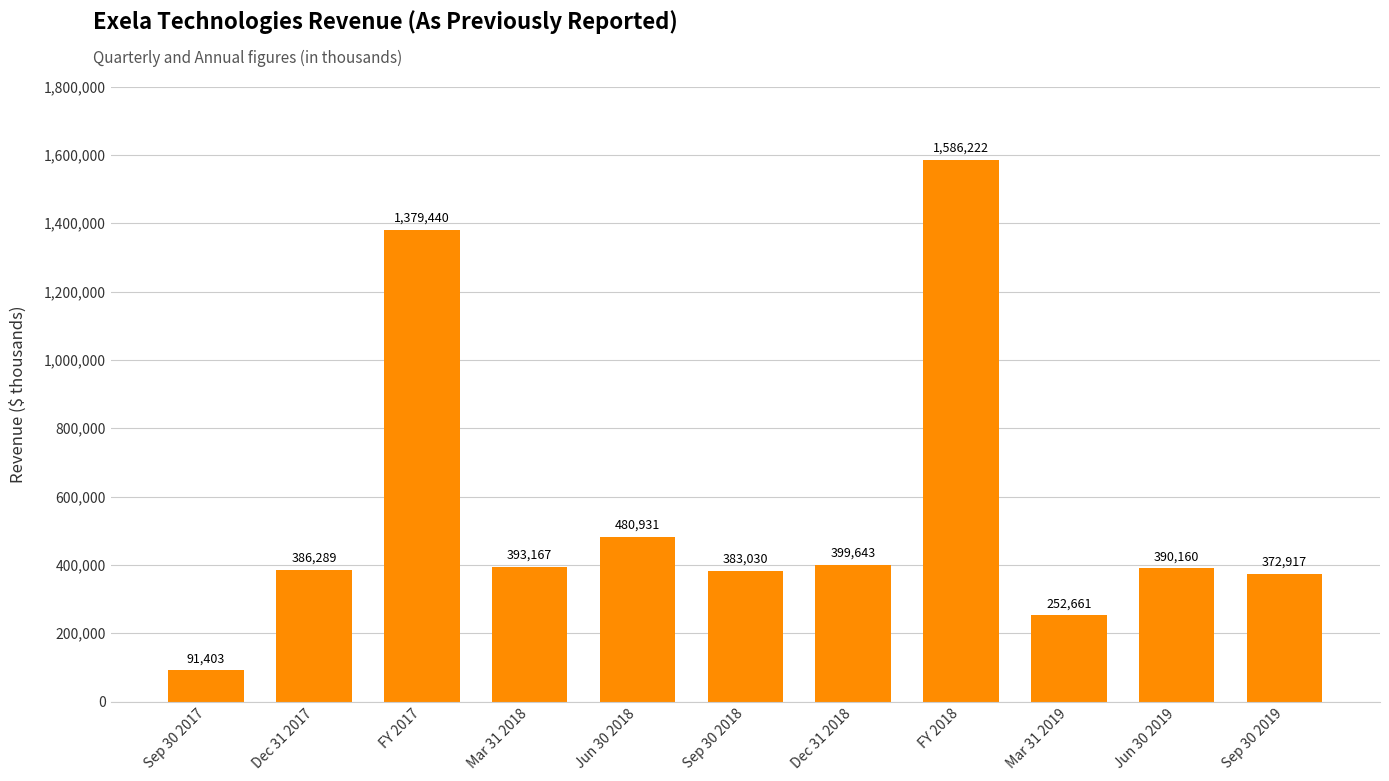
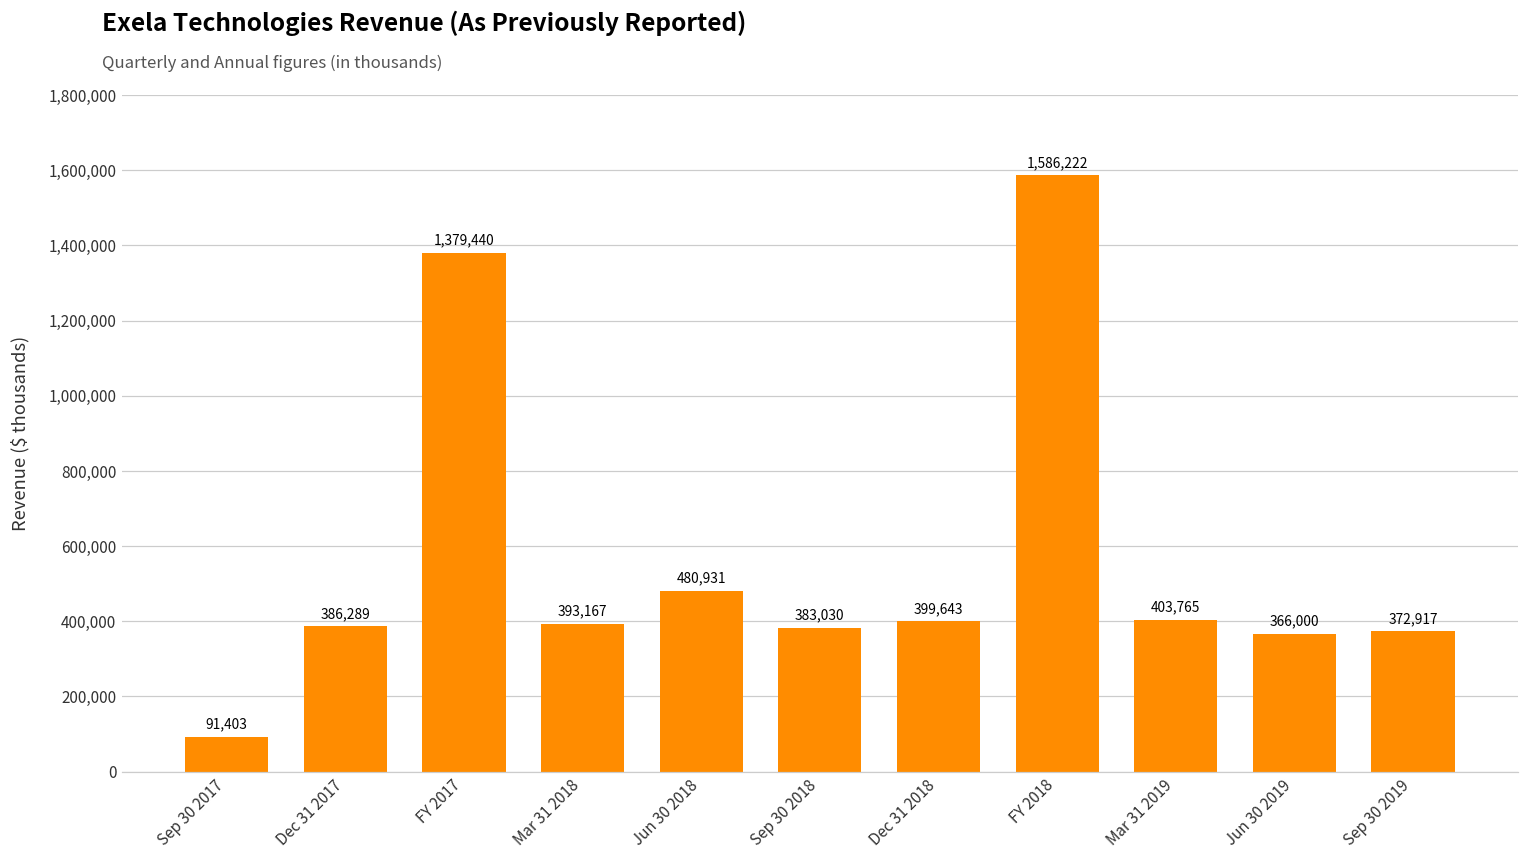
  {
    "Sep 30 2017": "91,403",
    "Dec 31 2017": "386,289",
    "FY 2017": "1,379,440",
    "Mar 31 2018": "393,167",
    "Jun 30 2018": "480,931",
    "Sep 30 2018": "383,030",
    "Dec 31 2018": "399,643",
    "FY 2018": "1,586,222",
-   "Mar 31 2019": "252,661",
-   "Jun 30 2019": "390,160",
+   "Mar 31 2019": "403,765",
+   "Jun 30 2019": "366,000",
    "Sep 30 2019": "372,917"
  }
